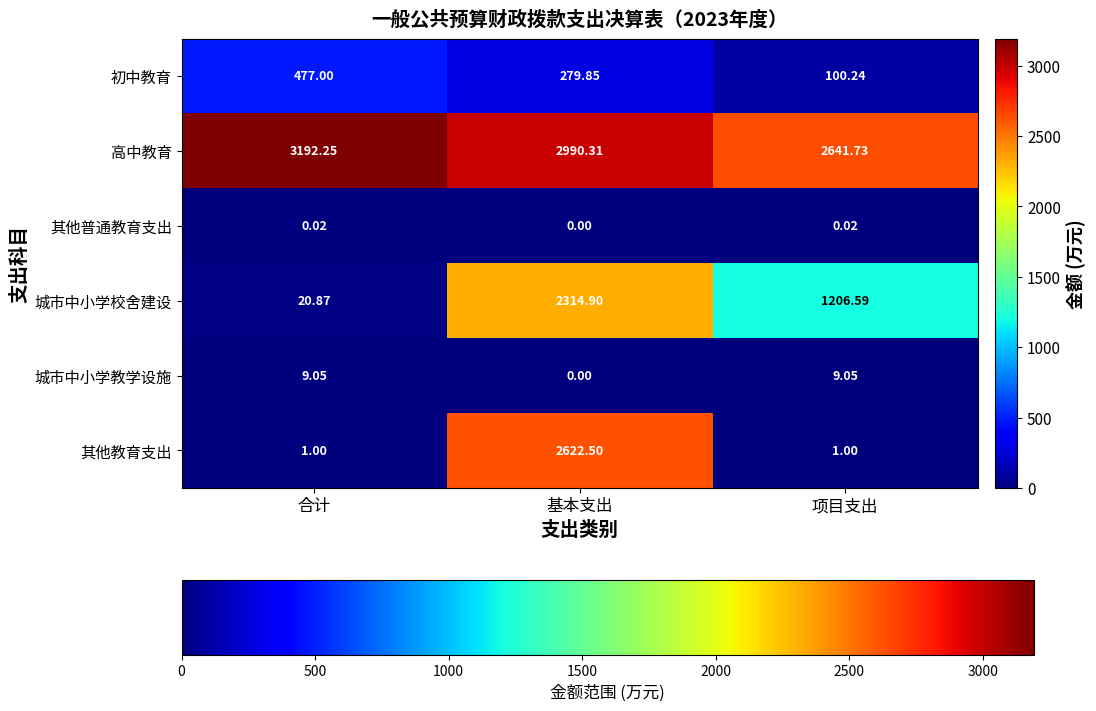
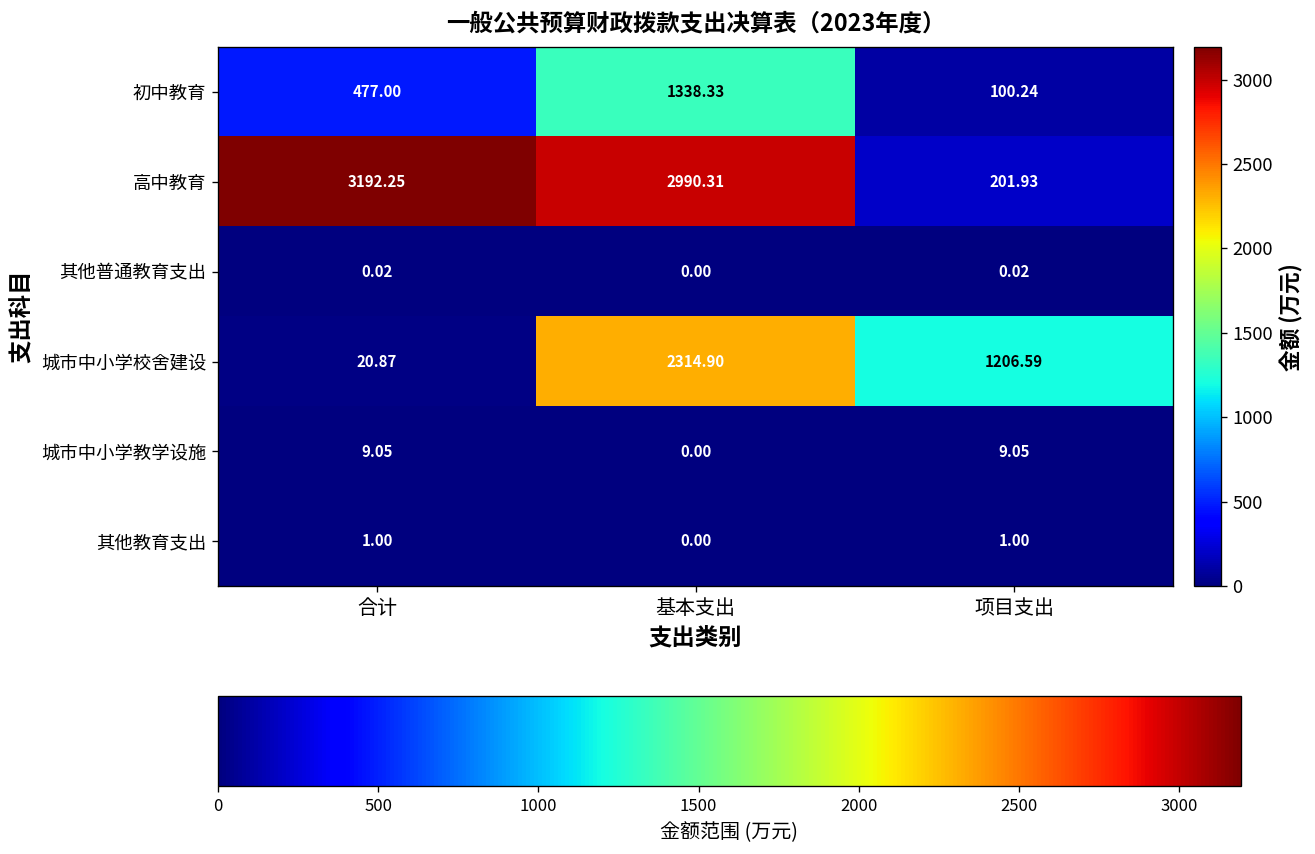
  {
    "初中教育": {
      "合计": 477.00,
-     "基本支出": 279.85,
+     "基本支出": 1338.33,
      "项目支出": 100.24
    },
    "高中教育": {
      "合计": 3192.25,
      "基本支出": 2990.31,
-     "项目支出": 2641.73
+     "项目支出": 201.93
    },
    "其他普通教育支出": {
      "合计": 0.02,
      "基本支出": 0.00,
      "项目支出": 0.02
    },
    "城市中小学校舍建设": {
      "合计": 20.87,
      "基本支出": 2314.90,
      "项目支出": 1206.59
    },
    "城市中小学教学设施": {
      "合计": 9.05,
      "基本支出": 0.00,
      "项目支出": 9.05
    },
    "其他教育支出": {
      "合计": 1.00,
-     "基本支出": 2622.50,
+     "基本支出": 0.00,
      "项目支出": 1.00
    }
  }
